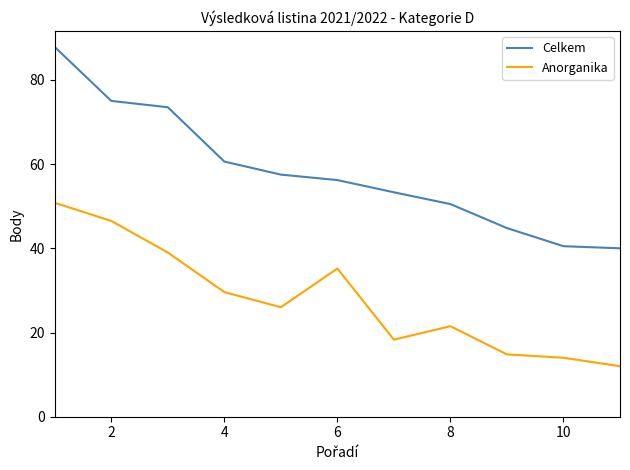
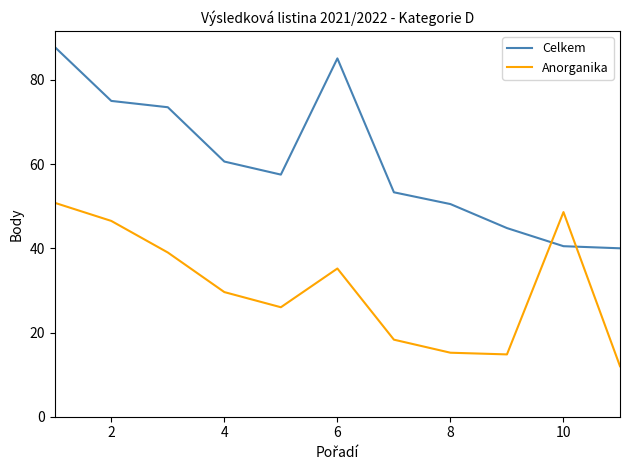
  {
    "Celkem": {
      "2": 75,
      "4": 61,
-     "6": 56,
+     "6": 85,
      "8": 51,
      "10": 41
    },
    "Anorganika": {
      "2": 47,
      "4": 30,
      "6": 35,
-     "8": 22,
-     "10": 14
+     "8": 15,
+     "10": 49
    }
  }
